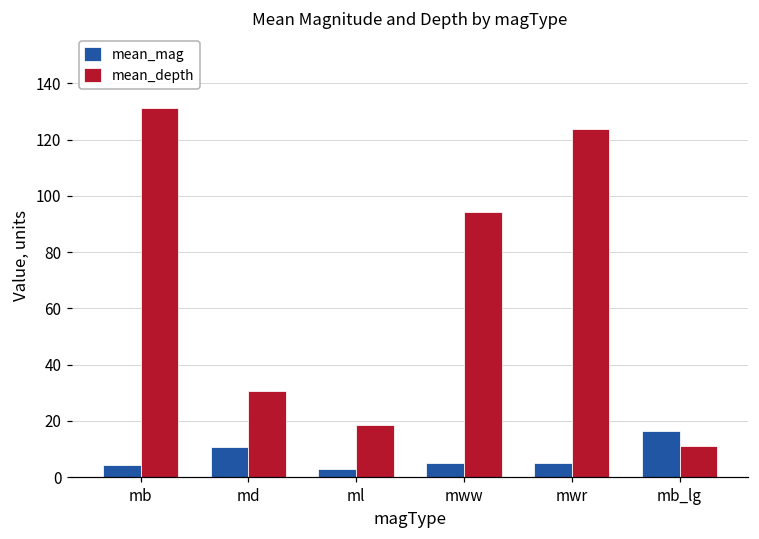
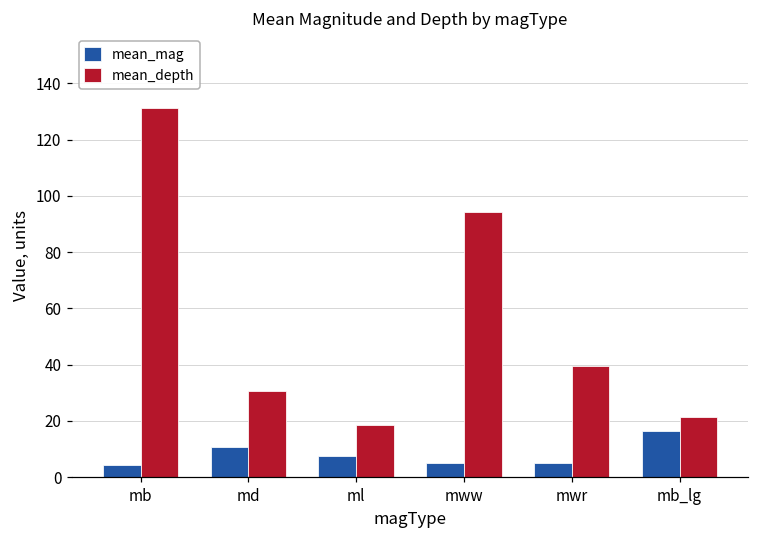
  {
    "mean_mag": {
      "mb": 4,
      "md": 11,
-     "ml": 3,
+     "ml": 8,
      "mww": 5,
      "mwr": 5,
      "mb_lg": 16
    },
    "mean_depth": {
      "mb": 131,
      "md": 31,
      "ml": 19,
      "mww": 94,
-     "mwr": 124,
-     "mb_lg": 11
+     "mwr": 40,
+     "mb_lg": 22
    }
  }
